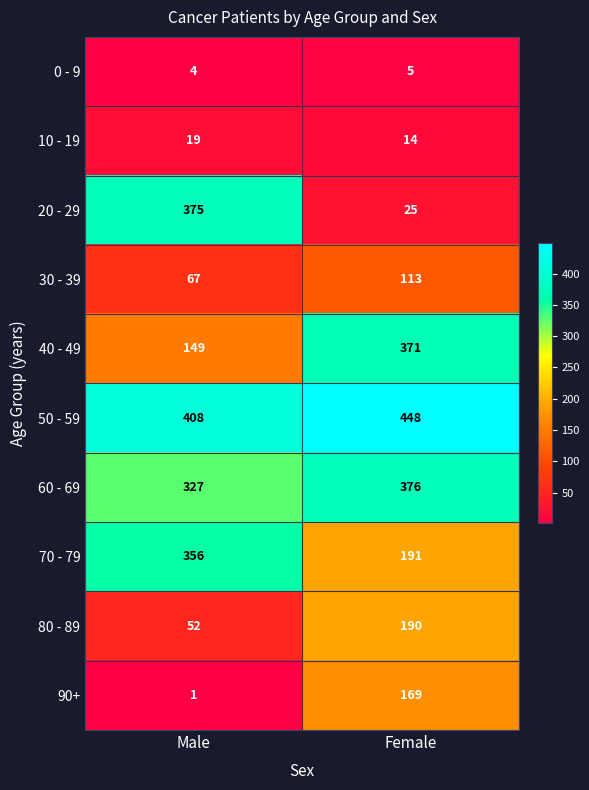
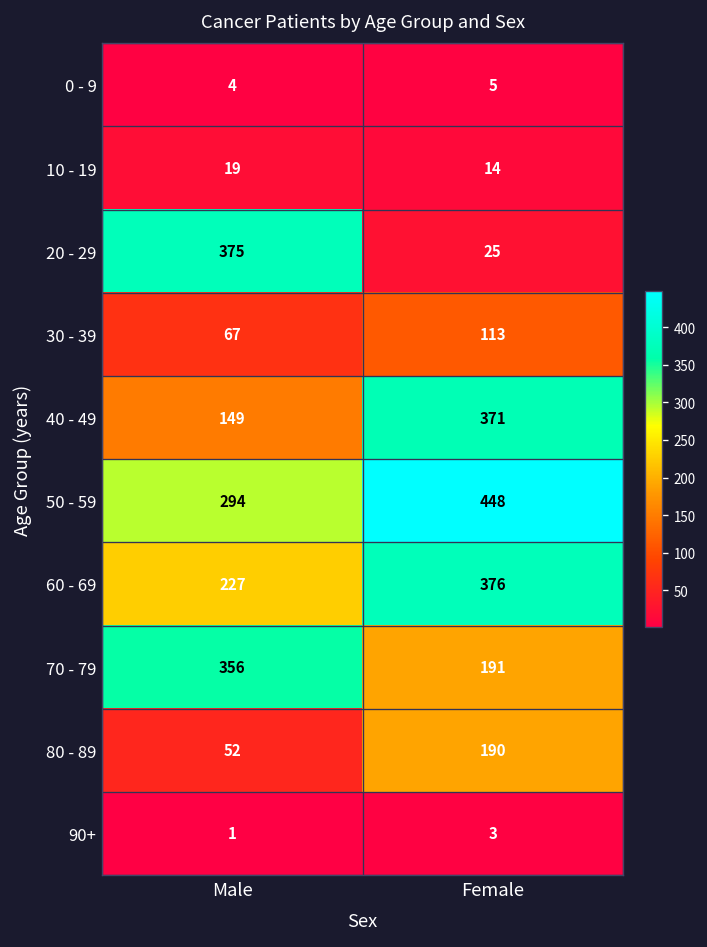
  {
    "0 - 9": {
      "Male": 4,
      "Female": 5
    },
    "10 - 19": {
      "Male": 19,
      "Female": 14
    },
    "20 - 29": {
      "Male": 375,
      "Female": 25
    },
    "30 - 39": {
      "Male": 67,
      "Female": 113
    },
    "40 - 49": {
      "Male": 149,
      "Female": 371
    },
    "50 - 59": {
-     "Male": 408,
+     "Male": 294,
      "Female": 448
    },
    "60 - 69": {
-     "Male": 327,
+     "Male": 227,
      "Female": 376
    },
    "70 - 79": {
      "Male": 356,
      "Female": 191
    },
    "80 - 89": {
      "Male": 52,
      "Female": 190
    },
    "90+": {
      "Male": 1,
-     "Female": 169
+     "Female": 3
    }
  }
